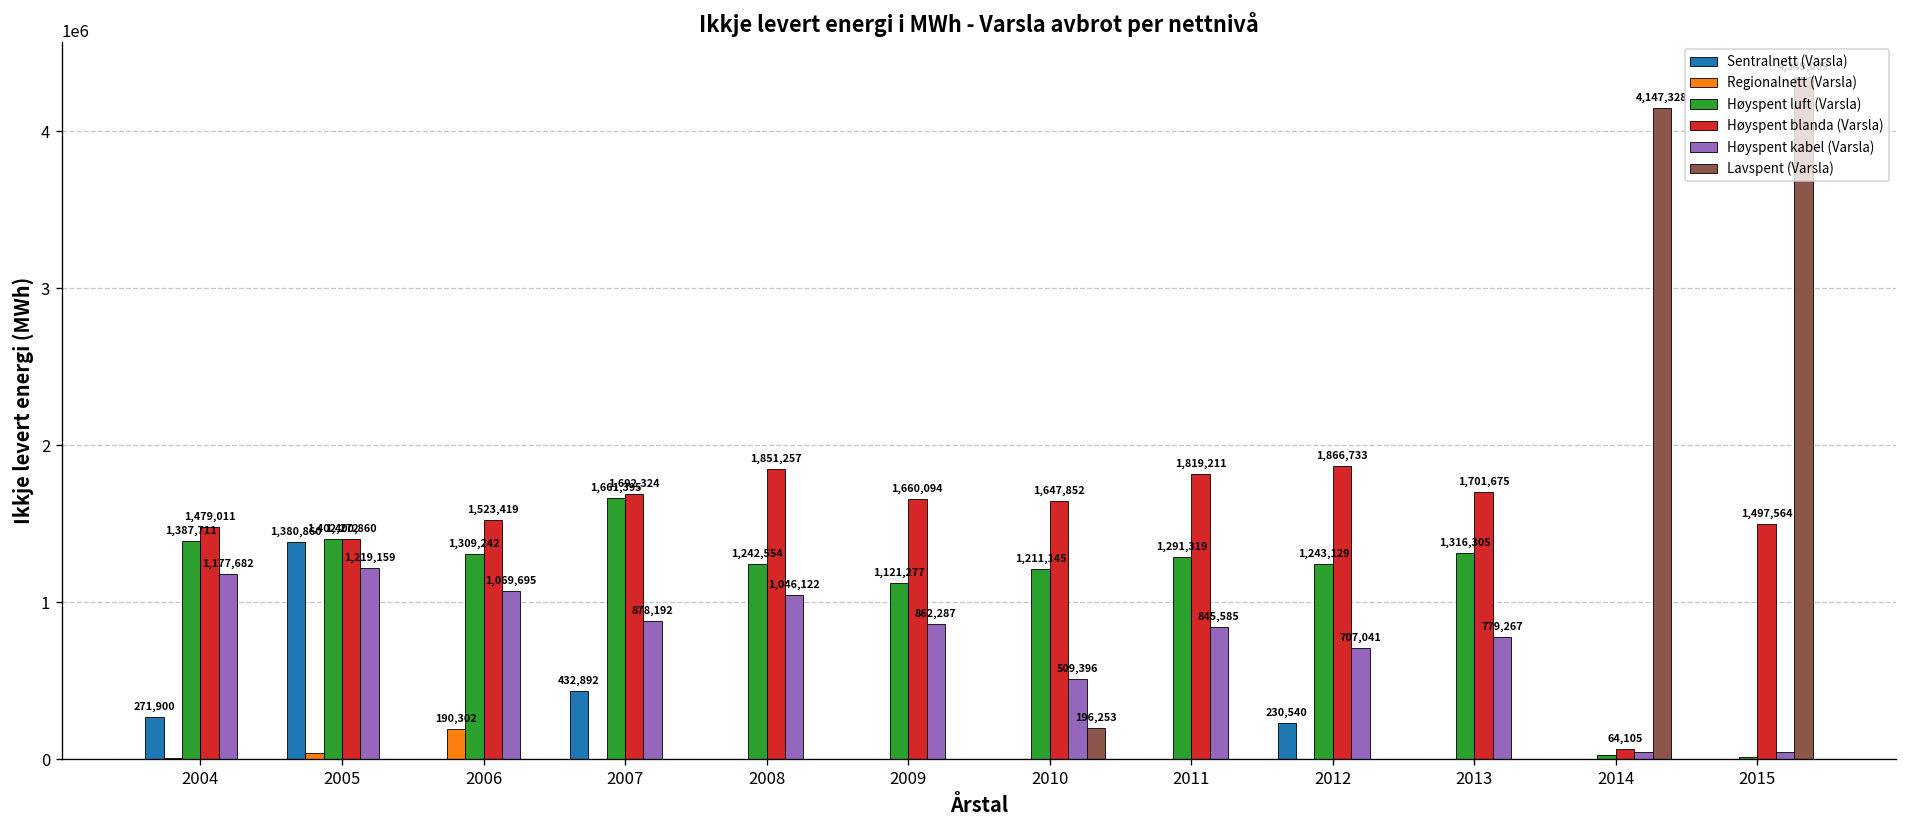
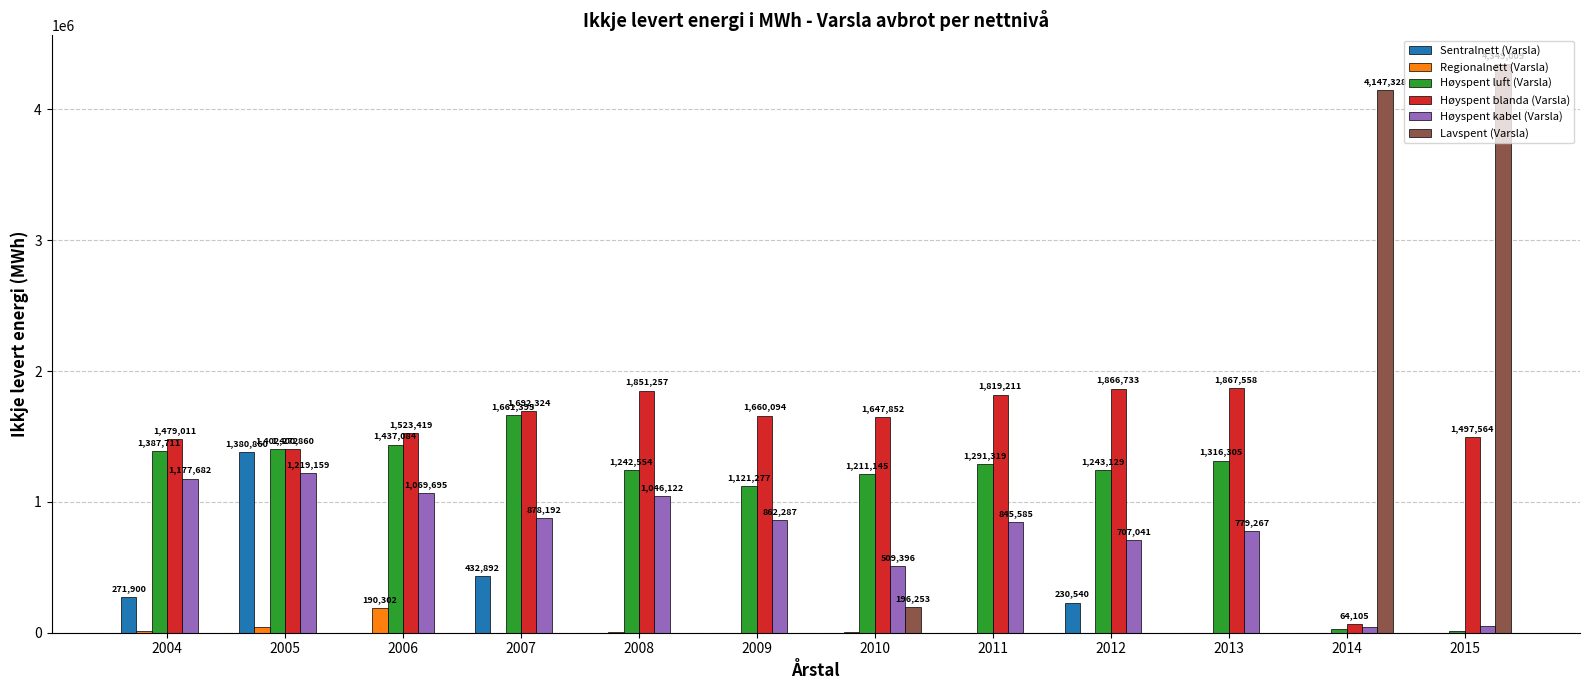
  {
    "Sentralnett (Varsla)": {
      "2004": "271,900",
      "2007": "432,892",
      "2012": "230,540"
    },
    "Regionalnett (Varsla)": {
      "2006": "190,302"
    },
    "Høyspent luft (Varsla)": {
      "2004": "1,387,711",
-     "2006": "1,309,242",
+     "2006": "1,437,084",
      "2008": "1,242,554",
      "2009": "1,121,277",
      "2010": "1,211,145",
      "2011": "1,291,319"
    },
    "Høyspent blanda (Varsla)": {
      "2004": "1,479,011",
      "2006": "1,523,419",
      "2008": "1,851,257",
      "2009": "1,660,094",
      "2010": "1,647,852",
      "2011": "1,819,211",
-     "2013": "1,701,675",
+     "2013": "1,867,558",
      "2014": "64,105",
      "2015": "1,497,564"
    },
    "Høyspent kabel (Varsla)": {
      "2004": "1,177,682",
      "2005": "1,219,159",
      "2006": "1,069,695",
      "2007": "878,192",
      "2008": "1,046,122",
      "2009": "862,287",
      "2010": "509,396",
      "2013": "779,267"
    },
    "Lavspent (Varsla)": {
      "2010": "196,253"
    }
  }
